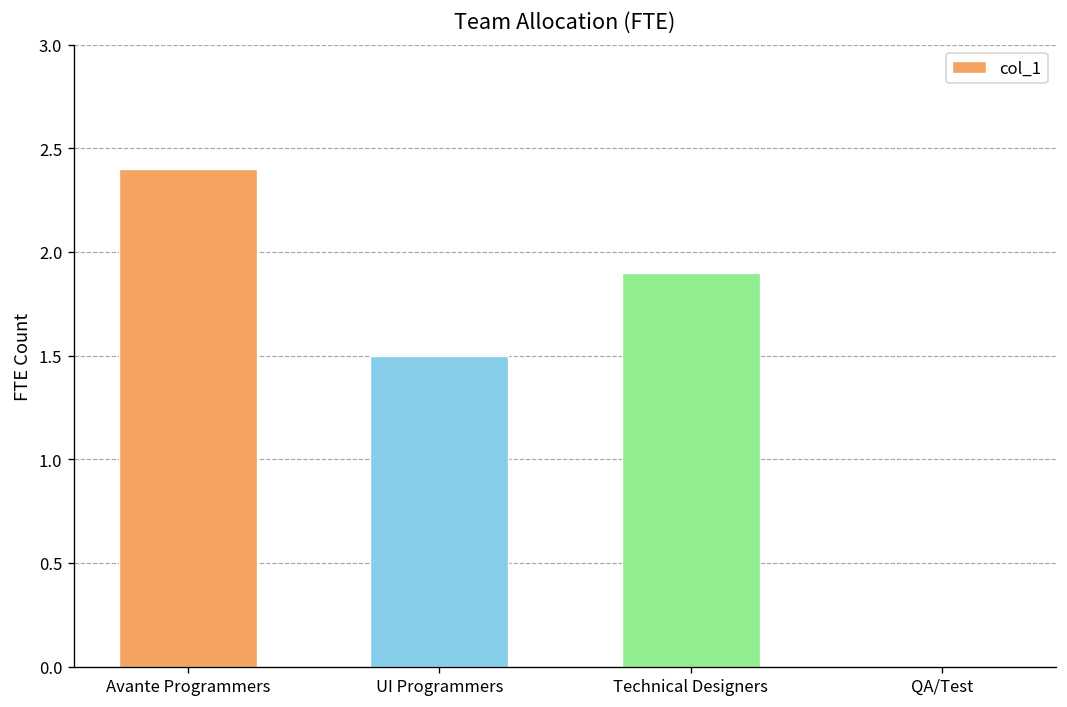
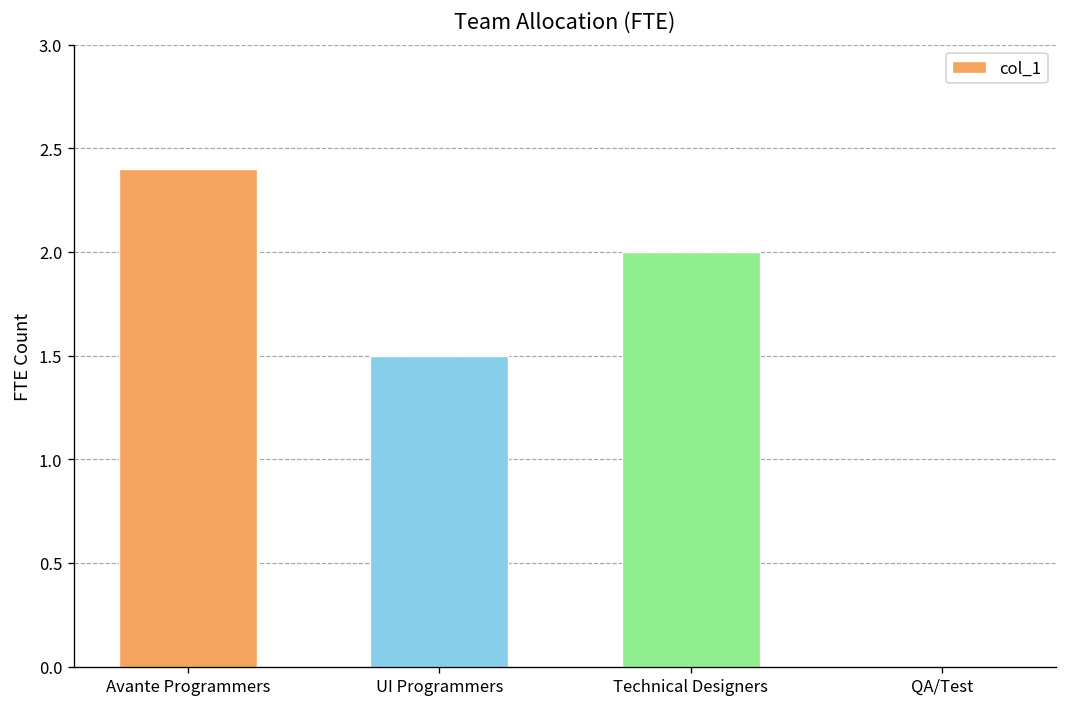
  {
    "Avante Programmers": 2.4,
    "UI Programmers": 1.5,
-   "Technical Designers": 1.9,
+   "Technical Designers": 2.0,
    "QA/Test": 0.0
  }
